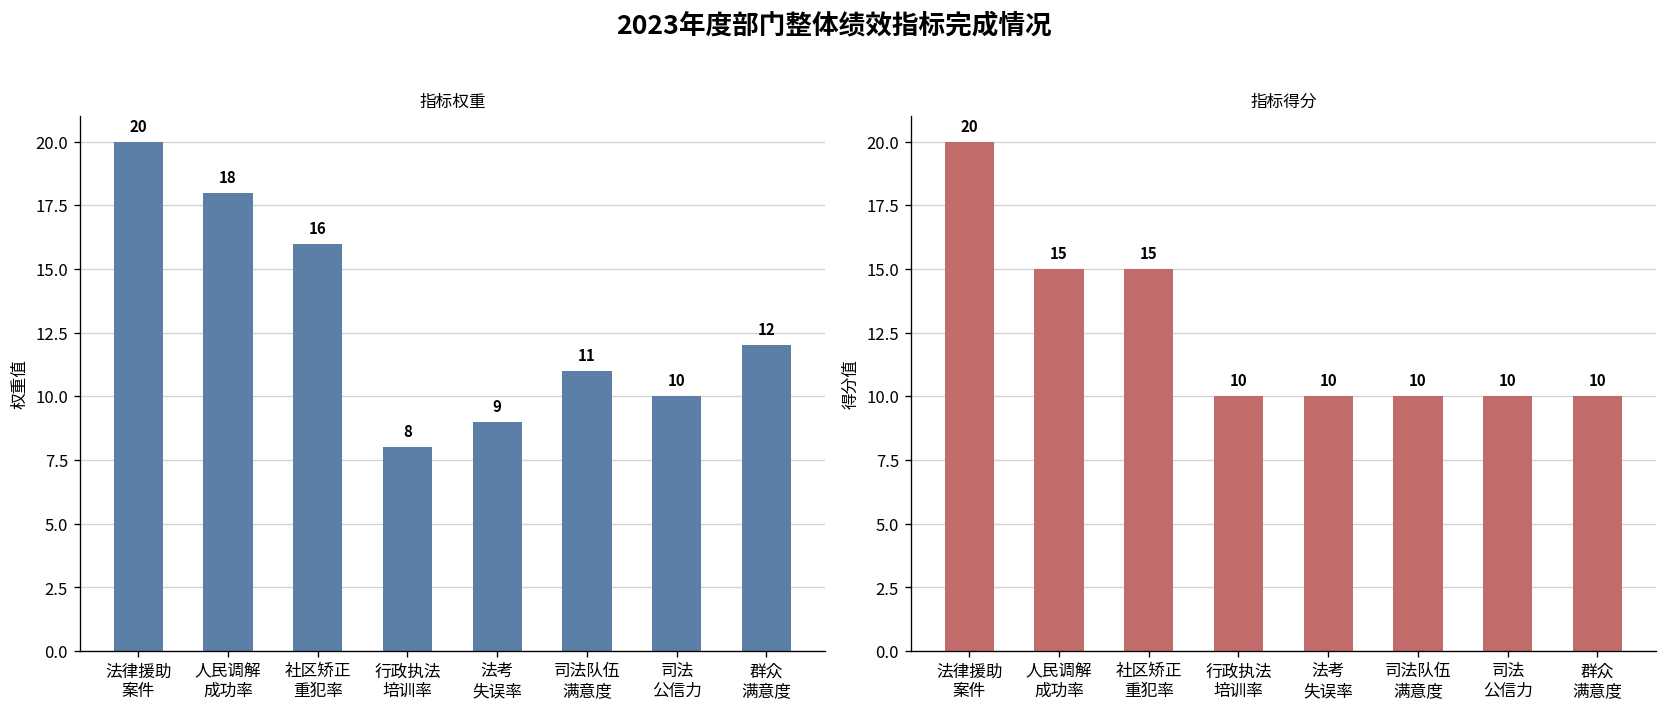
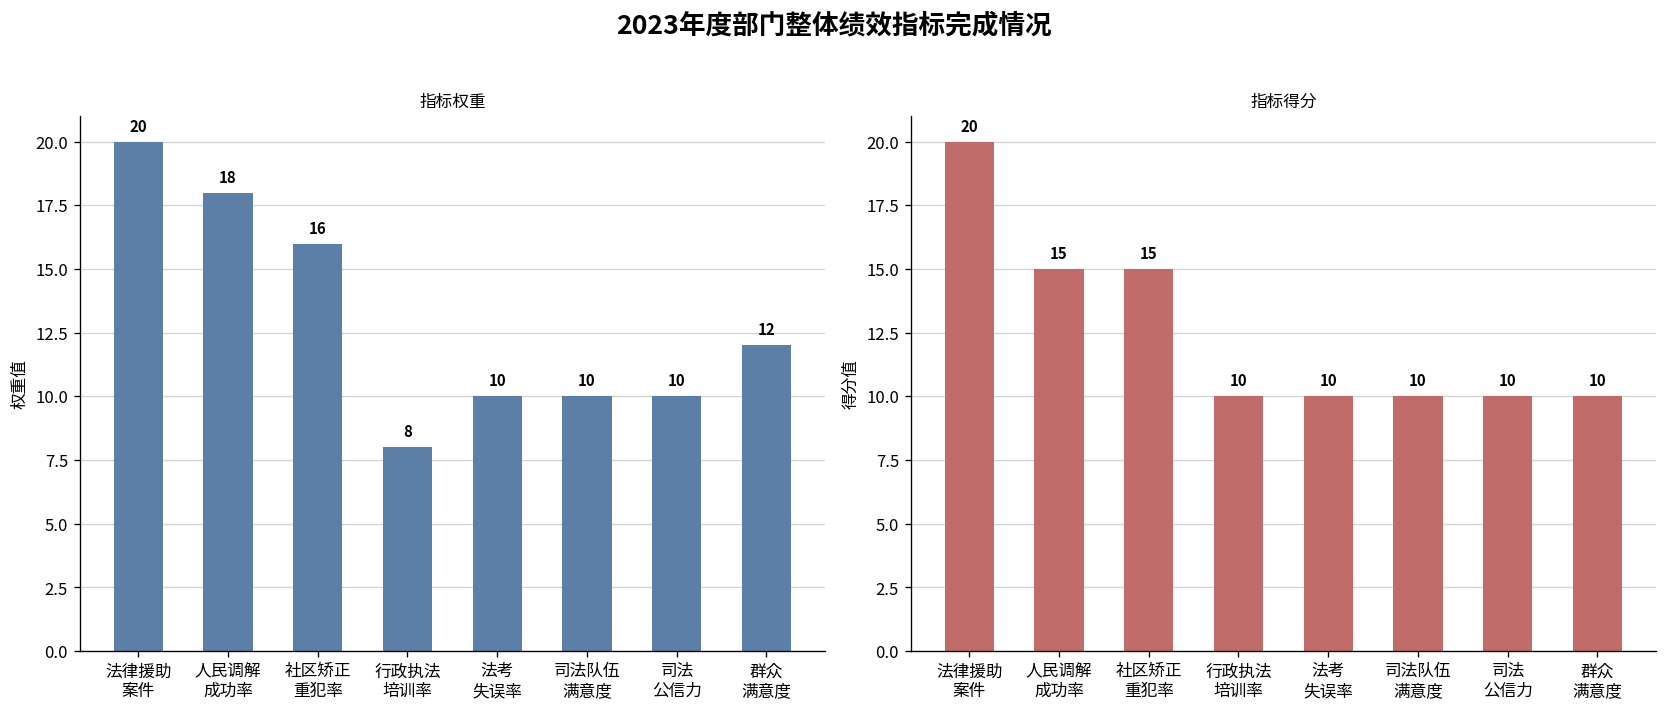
  {
    "指标权重": {
      "法律援助 案件": 20,
      "人民调解 成功率": 18,
      "社区矫正 重犯率": 16,
      "行政执法 培训率": 8,
-     "法考 失误率": 9,
-     "司法队伍 满意度": 11,
+     "法考 失误率": 10,
+     "司法队伍 满意度": 10,
      "司法 公信力": 10,
      "群众 满意度": 12
    },
    "指标得分": {
      "法律援助 案件": 20,
      "人民调解 成功率": 15,
      "社区矫正 重犯率": 15,
      "行政执法 培训率": 10,
      "法考 失误率": 10,
      "司法队伍 满意度": 10,
      "司法 公信力": 10,
      "群众 满意度": 10
    }
  }
